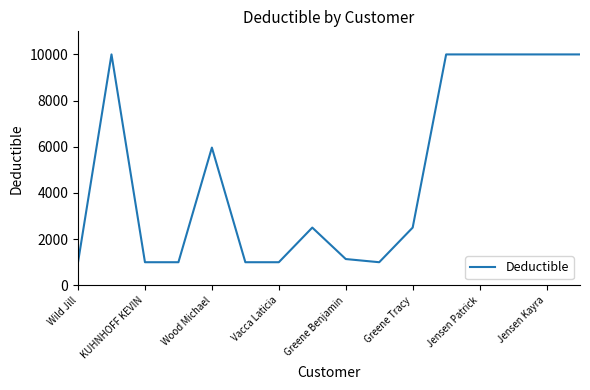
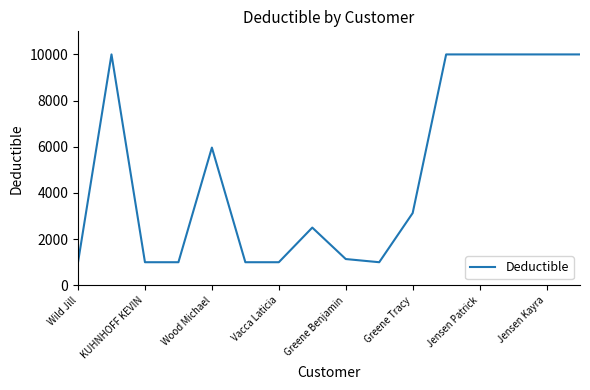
  {
    "Wild Jill": 1000,
    "KUHNHOFF KEVIN": 1000,
    "Wood Michael": 6000,
    "Vacca Laticia": 1000,
    "Greene Benjamin": 1100,
-   "Greene Tracy": 2500,
+   "Greene Tracy": 3100,
    "Jensen Patrick": 10000,
    "Jensen Kayra": 10000
  }
